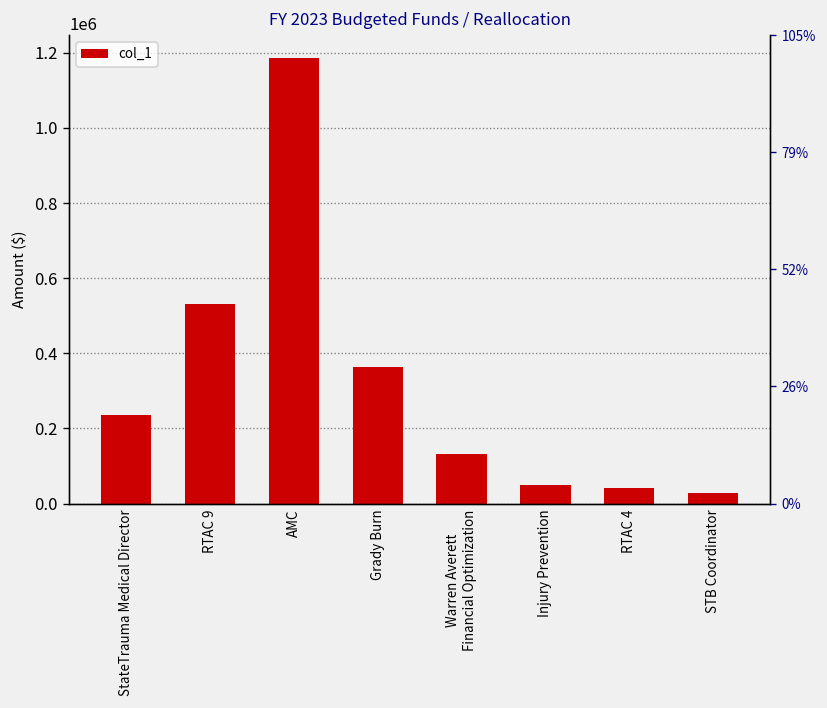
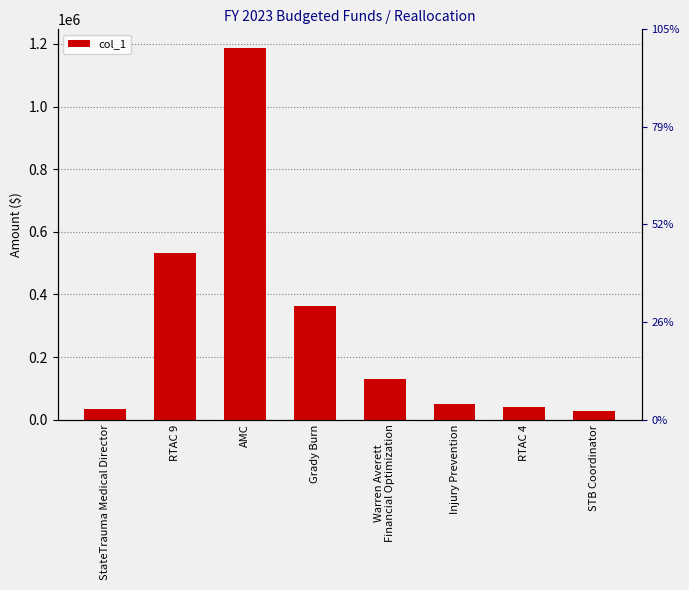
  {
-   "StateTrauma Medical Director": 240000,
+   "StateTrauma Medical Director": 30000,
    "RTAC 9": 530000,
    "AMC": 1190000,
    "Grady Burn": 360000,
    "Warren Averett Financial Optimization": 130000,
    "Injury Prevention": 50000,
    "RTAC 4": 40000,
    "STB Coordinator": 30000
  }
